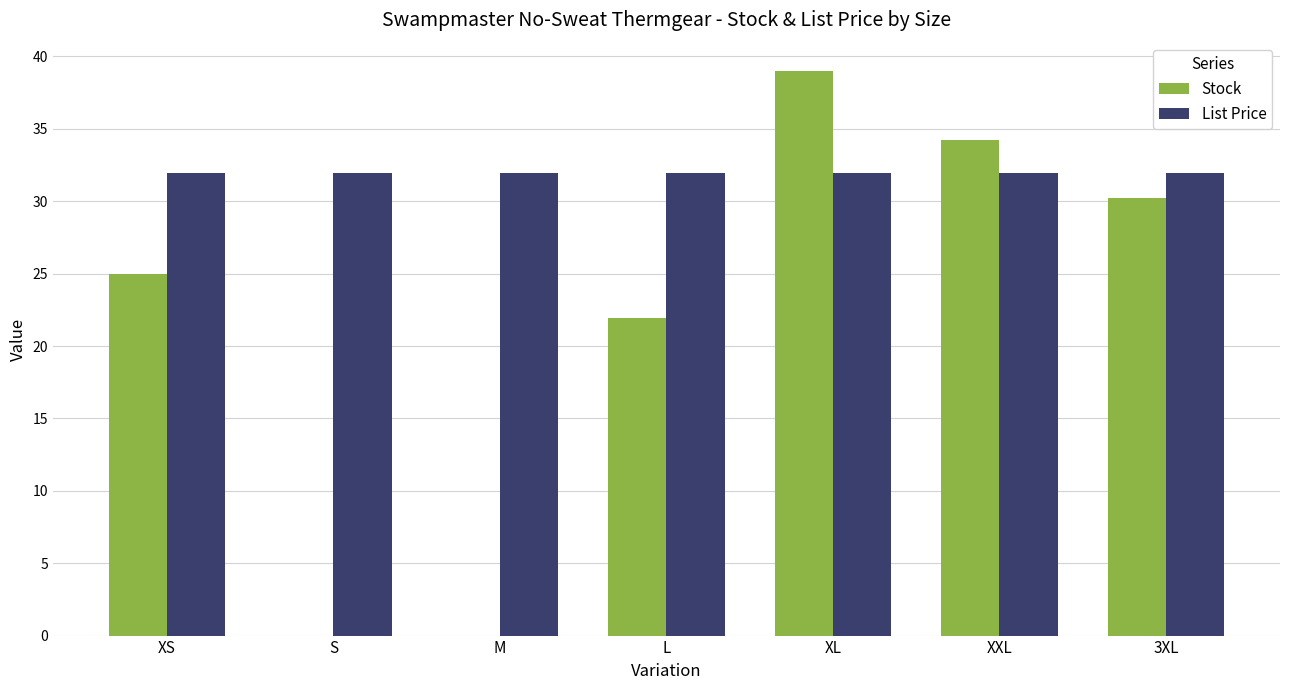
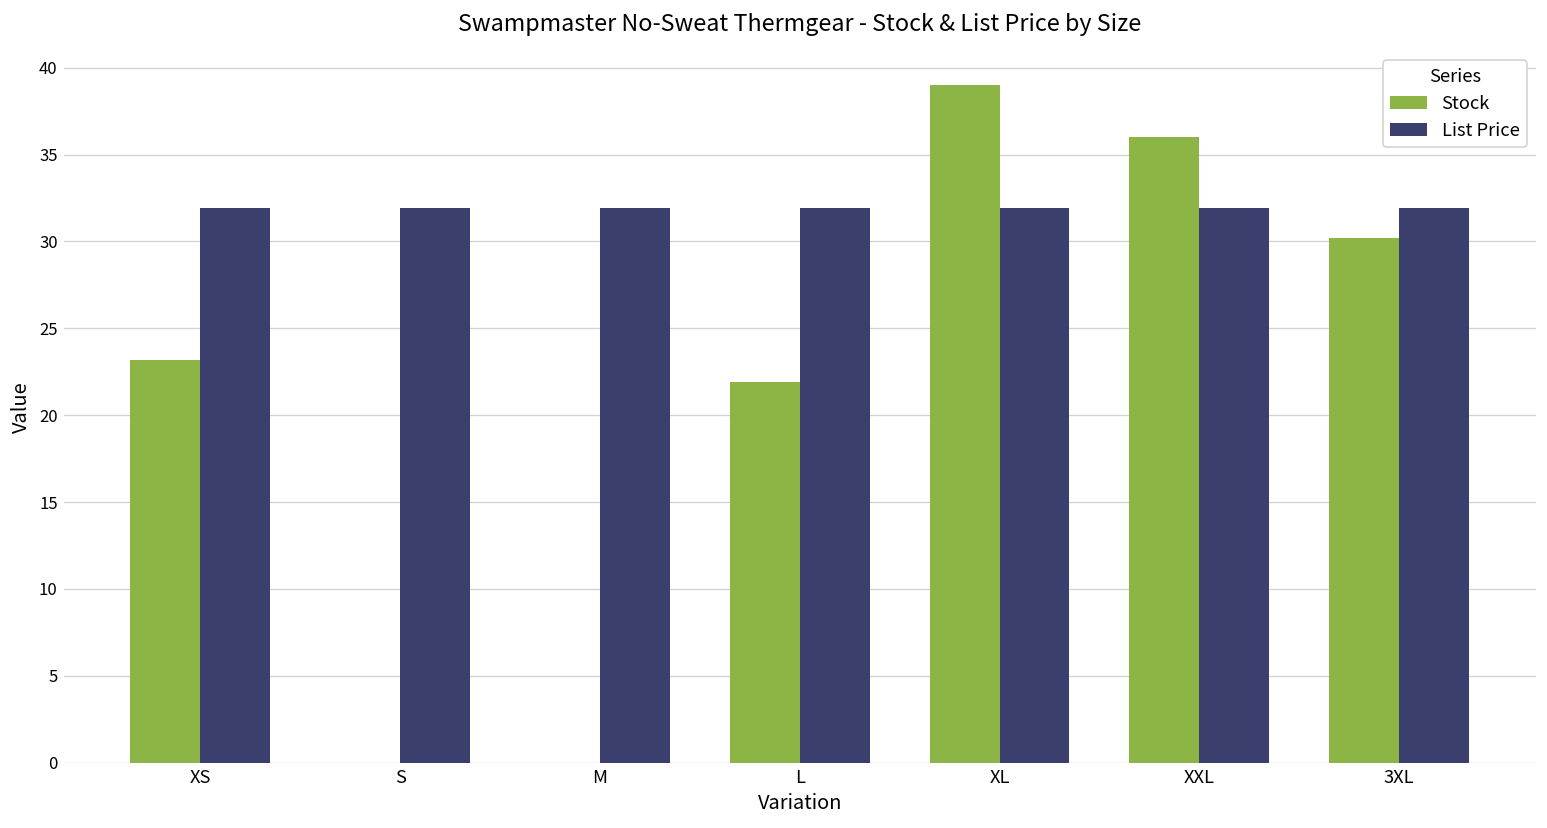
  {
    "Stock": {
-     "XS": 25.0,
+     "XS": 23.2,
      "S": 0.0,
      "M": 0.0,
      "L": 21.9,
      "XL": 39.0,
-     "XXL": 34.2,
+     "XXL": 36.0,
      "3XL": 30.2
    },
    "List Price": {
      "XS": 32.0,
      "S": 32.0,
      "M": 32.0,
      "L": 32.0,
      "XL": 32.0,
      "XXL": 32.0,
      "3XL": 32.0
    }
  }
